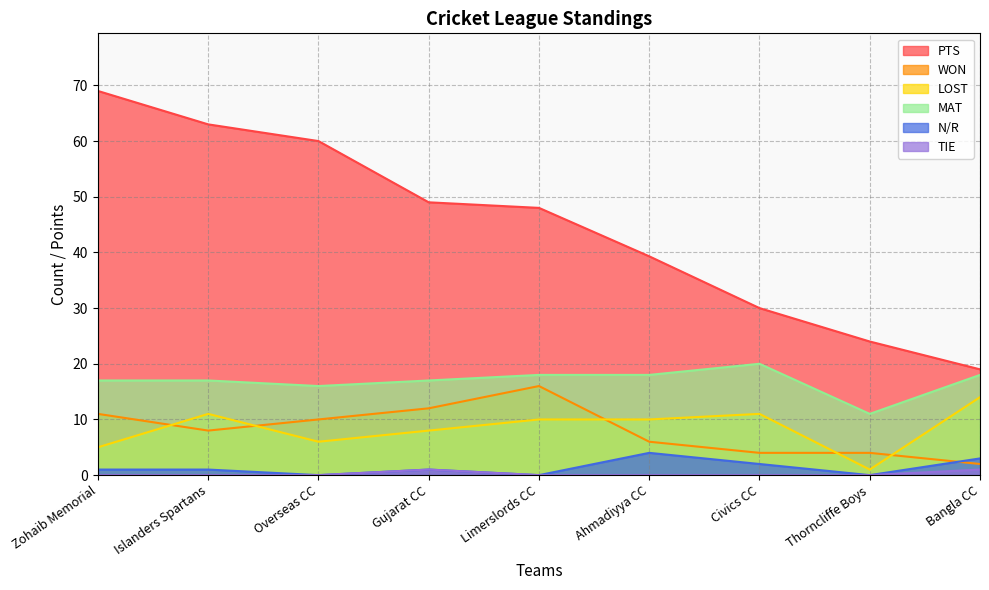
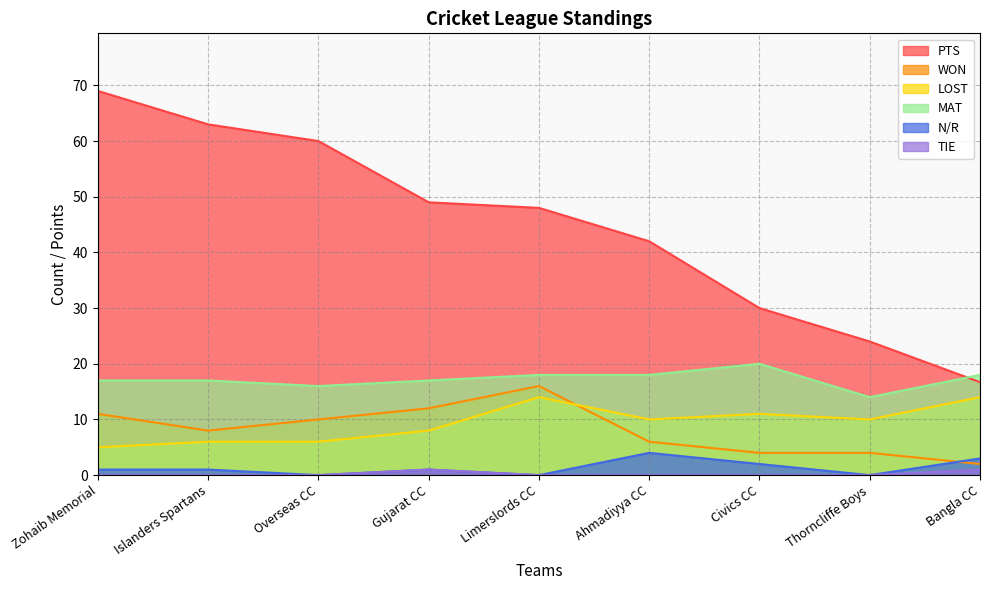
  {
    "PTS": {
      "Zohaib Memorial": 69,
      "Islanders Spartans": 63,
      "Overseas CC": 60,
      "Gujarat CC": 49,
      "Limerslords CC": 48,
-     "Ahmadiyya CC": 39,
+     "Ahmadiyya CC": 42,
      "Civics CC": 30,
      "Thorncliffe Boys": 24,
-     "Bangla CC": 19
+     "Bangla CC": 17
    },
    "WON": {
      "Zohaib Memorial": 11,
      "Islanders Spartans": 8,
      "Overseas CC": 10,
      "Gujarat CC": 12,
      "Limerslords CC": 16,
      "Ahmadiyya CC": 6,
      "Civics CC": 4,
      "Thorncliffe Boys": 4,
      "Bangla CC": 2
    },
    "LOST": {
      "Zohaib Memorial": 5,
-     "Islanders Spartans": 11,
+     "Islanders Spartans": 6,
      "Overseas CC": 6,
      "Gujarat CC": 8,
-     "Limerslords CC": 10,
+     "Limerslords CC": 14,
      "Ahmadiyya CC": 10,
      "Civics CC": 11,
-     "Thorncliffe Boys": 1,
+     "Thorncliffe Boys": 10,
      "Bangla CC": 14
    },
    "MAT": {
      "Zohaib Memorial": 17,
      "Islanders Spartans": 17,
      "Overseas CC": 16,
      "Gujarat CC": 17,
      "Limerslords CC": 18,
      "Ahmadiyya CC": 18,
      "Civics CC": 20,
-     "Thorncliffe Boys": 11,
+     "Thorncliffe Boys": 14,
      "Bangla CC": 18
    },
    "N/R": {
      "Zohaib Memorial": 1,
      "Islanders Spartans": 1,
      "Ahmadiyya CC": 4,
      "Civics CC": 2,
      "Bangla CC": 3
    },
    "TIE": {
      "Zohaib Memorial": 0,
      "Islanders Spartans": 0,
      "Ahmadiyya CC": 0,
      "Civics CC": 0,
      "Bangla CC": 1
    }
  }
